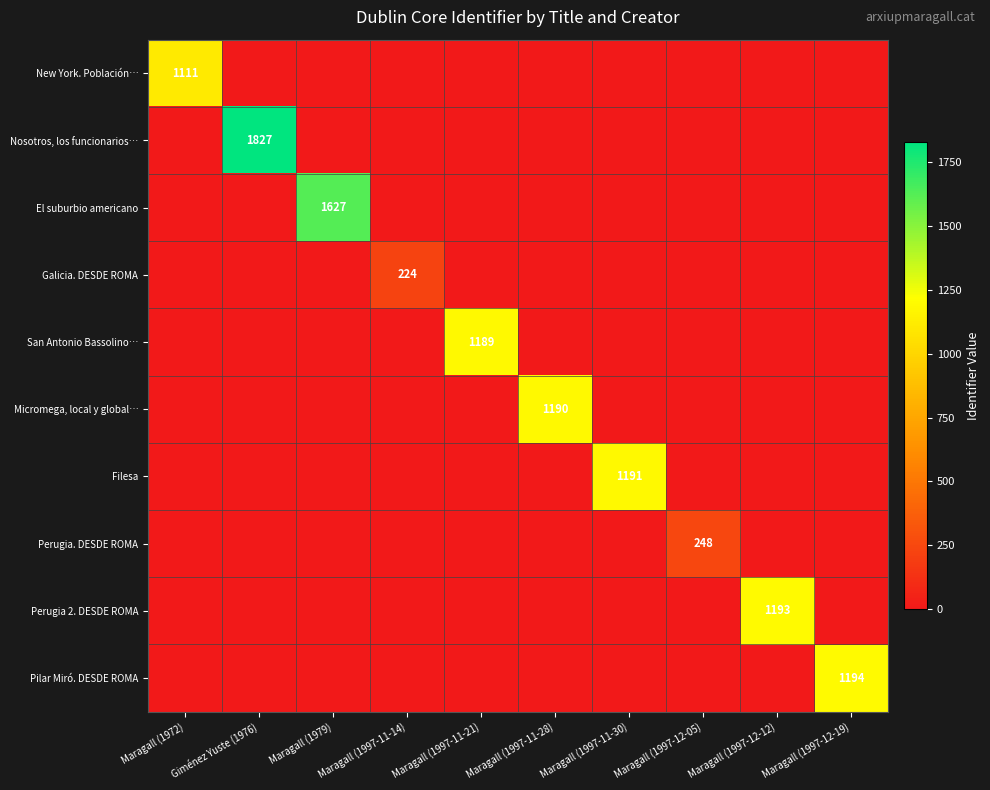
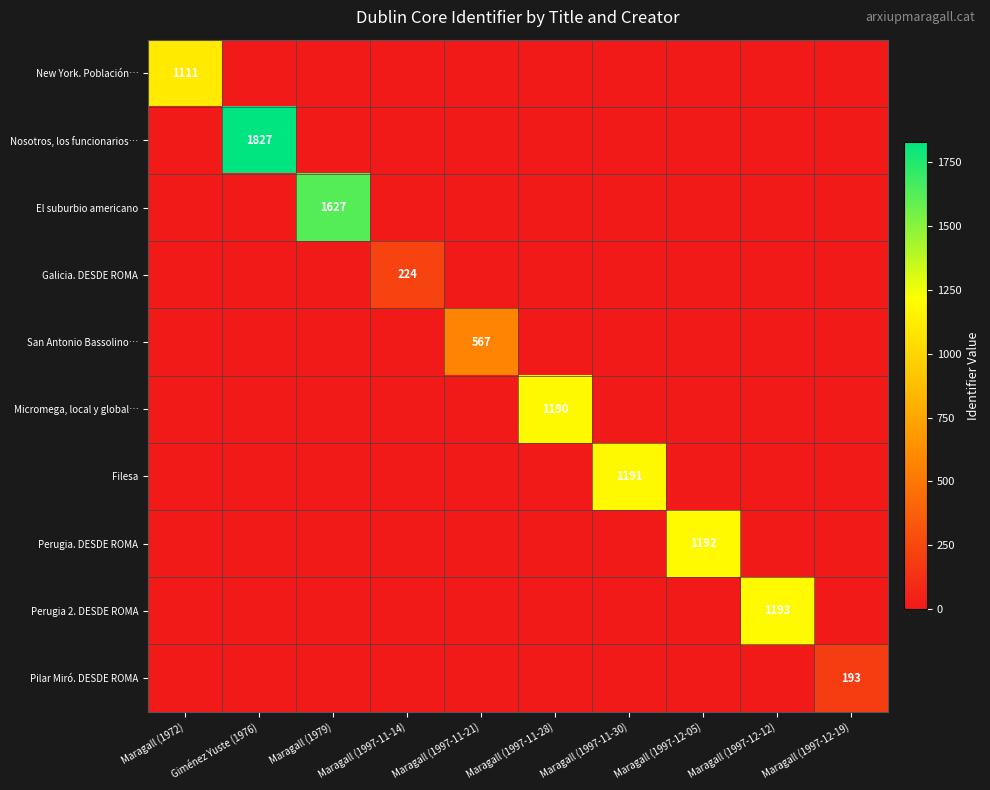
  {
    "New York. Población…": {
      "Maragall (1972)": 1111
    },
    "Nosotros, los funcionarios…": {
      "Giménez Yuste (1976)": 1827
    },
    "El suburbio americano": {
      "Maragall (1979)": 1627
    },
    "Galicia. DESDE ROMA": {
      "Maragall (1997-11-14)": 224
    },
    "San Antonio Bassolino…": {
-     "Maragall (1997-11-21)": 1189
+     "Maragall (1997-11-21)": 567
    },
    "Micromega, local y global…": {
      "Maragall (1997-11-28)": 1190
    },
    "Filesa": {
      "Maragall (1997-11-30)": 1191
    },
    "Perugia. DESDE ROMA": {
-     "Maragall (1997-12-05)": 248
+     "Maragall (1997-12-05)": 1192
    },
    "Perugia 2. DESDE ROMA": {
      "Maragall (1997-12-12)": 1193
    },
    "Pilar Miró. DESDE ROMA": {
-     "Maragall (1997-12-19)": 1194
+     "Maragall (1997-12-19)": 193
    }
  }
